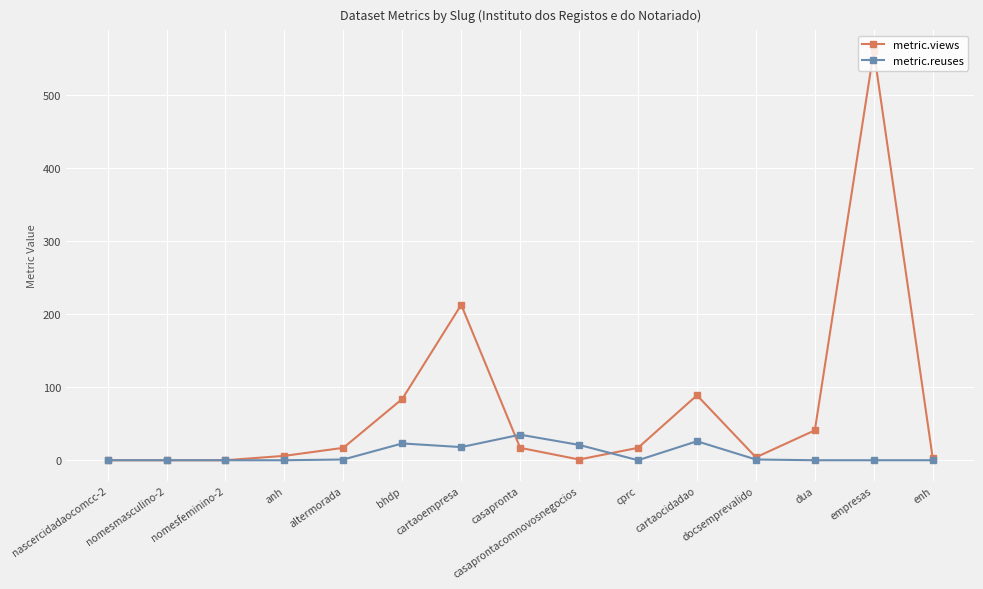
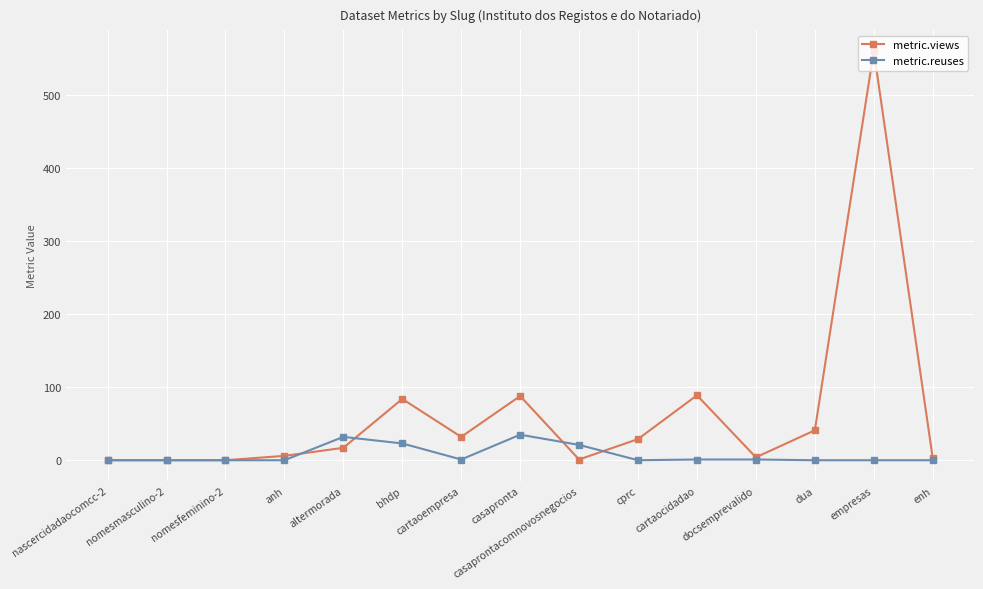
  {
    "metric.views": {
      "anh": 10,
      "altermorada": 20,
      "bhdp": 80,
-     "cartaoempresa": 210,
-     "casapronta": 20,
+     "cartaoempresa": 30,
+     "casapronta": 90,
      "casaprontacomnovosnegocios": 0,
-     "cprc": 20,
+     "cprc": 30,
      "cartaocidadao": 90,
      "dua": 40
    },
    "metric.reuses": {
      "anh": 0,
-     "altermorada": 0,
+     "altermorada": 30,
      "bhdp": 20,
-     "cartaoempresa": 20,
+     "cartaoempresa": 0,
      "casapronta": 40,
      "casaprontacomnovosnegocios": 20,
      "cprc": 0,
-     "cartaocidadao": 30,
+     "cartaocidadao": 0,
      "dua": 0,
      "empresas": 0
    }
  }
